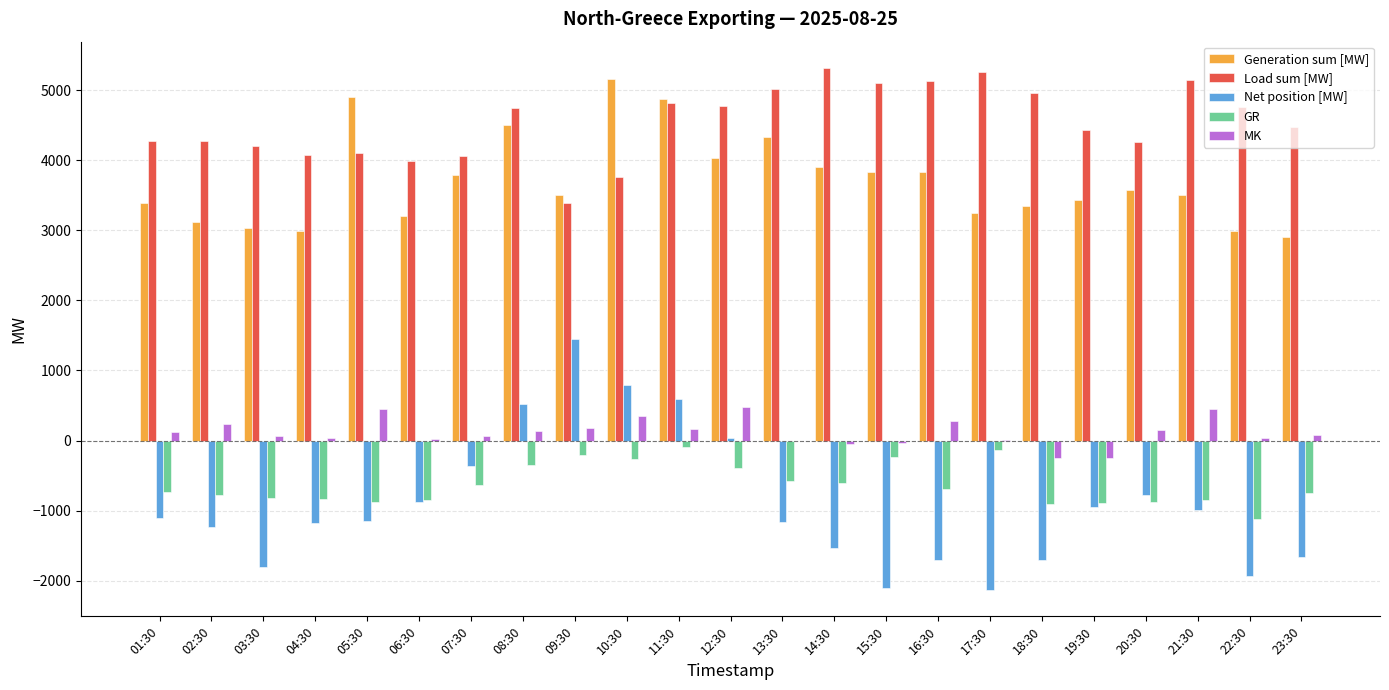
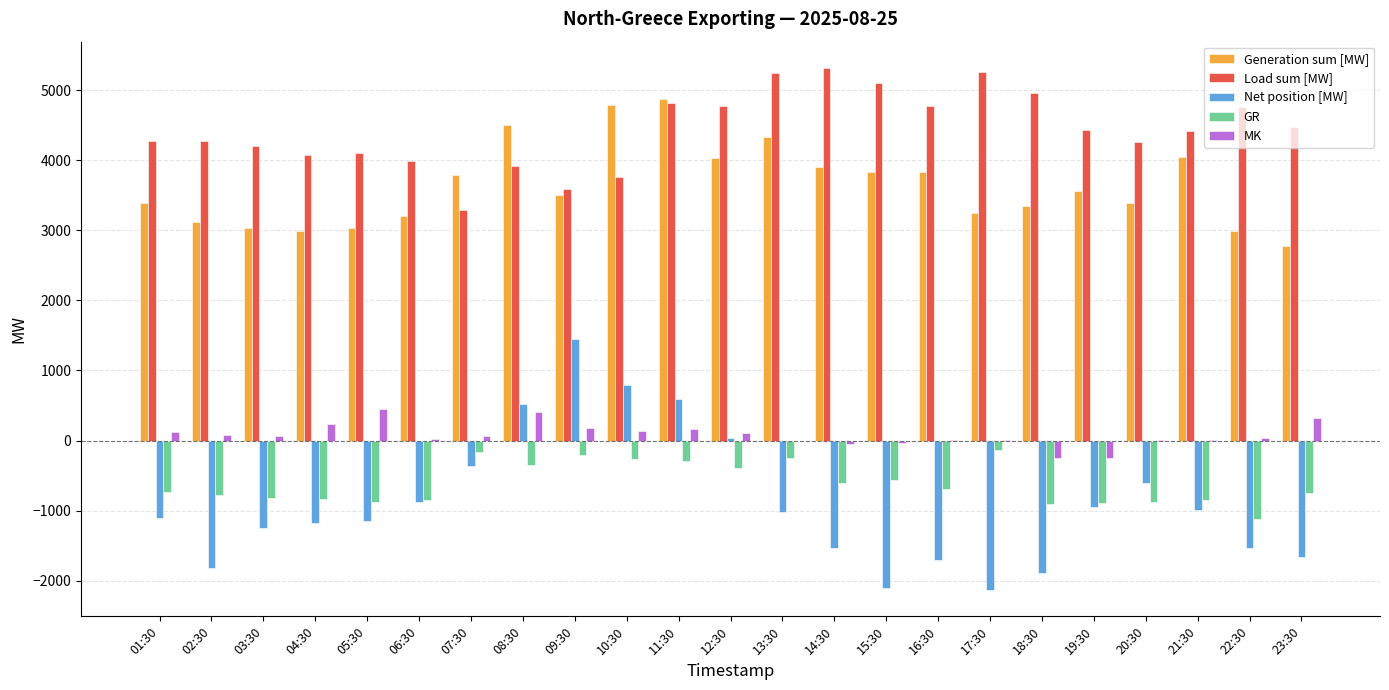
  {
    "Generation sum [MW]": {
      "01:30": 3400,
      "02:30": 3100,
      "03:30": 3000,
      "04:30": 3000,
-     "05:30": 4900,
+     "05:30": 3000,
      "06:30": 3200,
      "07:30": 3800,
      "08:30": 4500,
      "09:30": 3500,
-     "10:30": 5200,
+     "10:30": 4800,
      "11:30": 4900,
      "12:30": 4000,
      "13:30": 4300,
      "14:30": 3900,
      "15:30": 3800,
      "16:30": 3800,
      "17:30": 3200,
      "18:30": 3300,
-     "19:30": 3400,
-     "20:30": 3600,
-     "21:30": 3500,
+     "19:30": 3600,
+     "20:30": 3400,
+     "21:30": 4000,
      "22:30": 3000,
-     "23:30": 2900
+     "23:30": 2800
    },
    "Load sum [MW]": {
      "01:30": 4300,
      "02:30": 4300,
      "03:30": 4200,
      "04:30": 4100,
      "05:30": 4100,
      "06:30": 4000,
-     "07:30": 4100,
-     "08:30": 4800,
-     "09:30": 3400,
+     "07:30": 3300,
+     "08:30": 3900,
+     "09:30": 3600,
      "10:30": 3800,
      "11:30": 4800,
      "12:30": 4800,
-     "13:30": 5000,
+     "13:30": 5200,
      "14:30": 5300,
      "15:30": 5100,
-     "16:30": 5100,
+     "16:30": 4800,
      "17:30": 5300,
      "18:30": 5000,
      "19:30": 4400,
      "20:30": 4300,
-     "21:30": 5100
+     "21:30": 4400
    },
    "Net position [MW]": {
      "01:30": -1100,
-     "02:30": -1200,
-     "03:30": -1800,
+     "02:30": -1800,
+     "03:30": -1200,
      "04:30": -1200,
      "05:30": -1200,
      "06:30": -900,
      "07:30": -400,
      "08:30": 500,
      "09:30": 1500,
      "10:30": 800,
      "11:30": 600,
-     "13:30": -1200,
+     "13:30": -1000,
      "14:30": -1500,
      "15:30": -2100,
      "16:30": -1700,
      "17:30": -2100,
-     "18:30": -1700,
+     "18:30": -1900,
      "19:30": -1000,
-     "20:30": -800,
+     "20:30": -600,
      "21:30": -1000,
-     "22:30": -1900,
+     "22:30": -1500,
      "23:30": -1700
    },
    "GR": {
      "01:30": -700,
      "02:30": -800,
      "03:30": -800,
      "04:30": -800,
      "05:30": -900,
      "06:30": -900,
-     "07:30": -600,
+     "07:30": -200,
      "08:30": -400,
      "09:30": -200,
      "10:30": -300,
-     "11:30": -100,
+     "11:30": -300,
      "12:30": -400,
-     "13:30": -600,
+     "13:30": -200,
      "14:30": -600,
-     "15:30": -200,
+     "15:30": -600,
      "16:30": -700,
      "17:30": -100,
      "18:30": -900,
      "19:30": -900,
      "20:30": -900,
      "21:30": -900,
      "22:30": -1100,
      "23:30": -700
    },
    "MK": {
      "01:30": 100,
-     "02:30": 200,
+     "02:30": 100,
      "03:30": 100,
-     "04:30": 0,
+     "04:30": 200,
      "05:30": 400,
      "07:30": 100,
-     "08:30": 100,
+     "08:30": 400,
      "09:30": 200,
-     "10:30": 400,
+     "10:30": 100,
      "11:30": 200,
-     "12:30": 500,
+     "12:30": 100,
      "14:30": 0,
      "15:30": 0,
-     "16:30": 300,
+     "16:30": 0,
      "18:30": -300,
      "19:30": -300,
-     "20:30": 100,
-     "21:30": 400,
+     "20:30": 0,
+     "21:30": 0,
      "22:30": 0,
-     "23:30": 100
+     "23:30": 300
    }
  }
